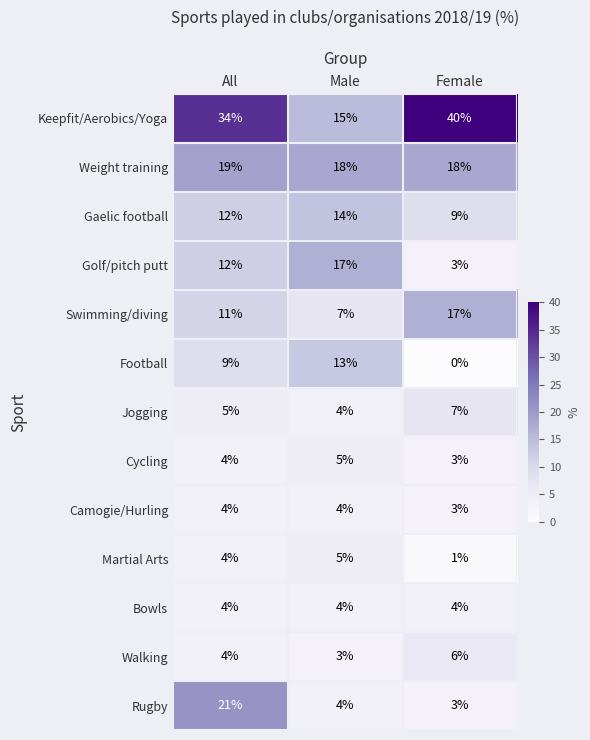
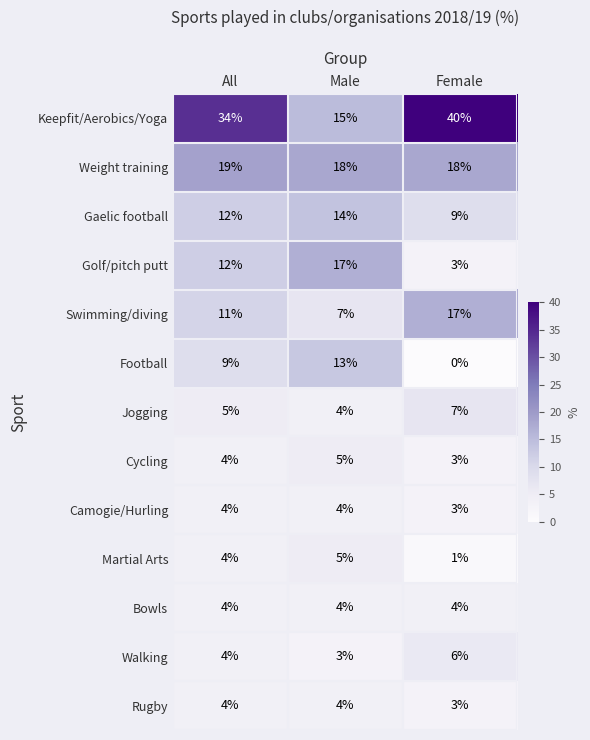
  {
    "Keepfit/Aerobics/Yoga": {
      "All": "34%",
      "Male": "15%",
      "Female": "40%"
    },
    "Weight training": {
      "All": "19%",
      "Male": "18%",
      "Female": "18%"
    },
    "Gaelic football": {
      "All": "12%",
      "Male": "14%",
      "Female": "9%"
    },
    "Golf/pitch putt": {
      "All": "12%",
      "Male": "17%",
      "Female": "3%"
    },
    "Swimming/diving": {
      "All": "11%",
      "Male": "7%",
      "Female": "17%"
    },
    "Football": {
      "All": "9%",
      "Male": "13%",
      "Female": "0%"
    },
    "Jogging": {
      "All": "5%",
      "Male": "4%",
      "Female": "7%"
    },
    "Cycling": {
      "All": "4%",
      "Male": "5%",
      "Female": "3%"
    },
    "Camogie/Hurling": {
      "All": "4%",
      "Male": "4%",
      "Female": "3%"
    },
    "Martial Arts": {
      "All": "4%",
      "Male": "5%",
      "Female": "1%"
    },
    "Bowls": {
      "All": "4%",
      "Male": "4%",
      "Female": "4%"
    },
    "Walking": {
      "All": "4%",
      "Male": "3%",
      "Female": "6%"
    },
    "Rugby": {
-     "All": "21%",
+     "All": "4%",
      "Male": "4%",
      "Female": "3%"
    }
  }
